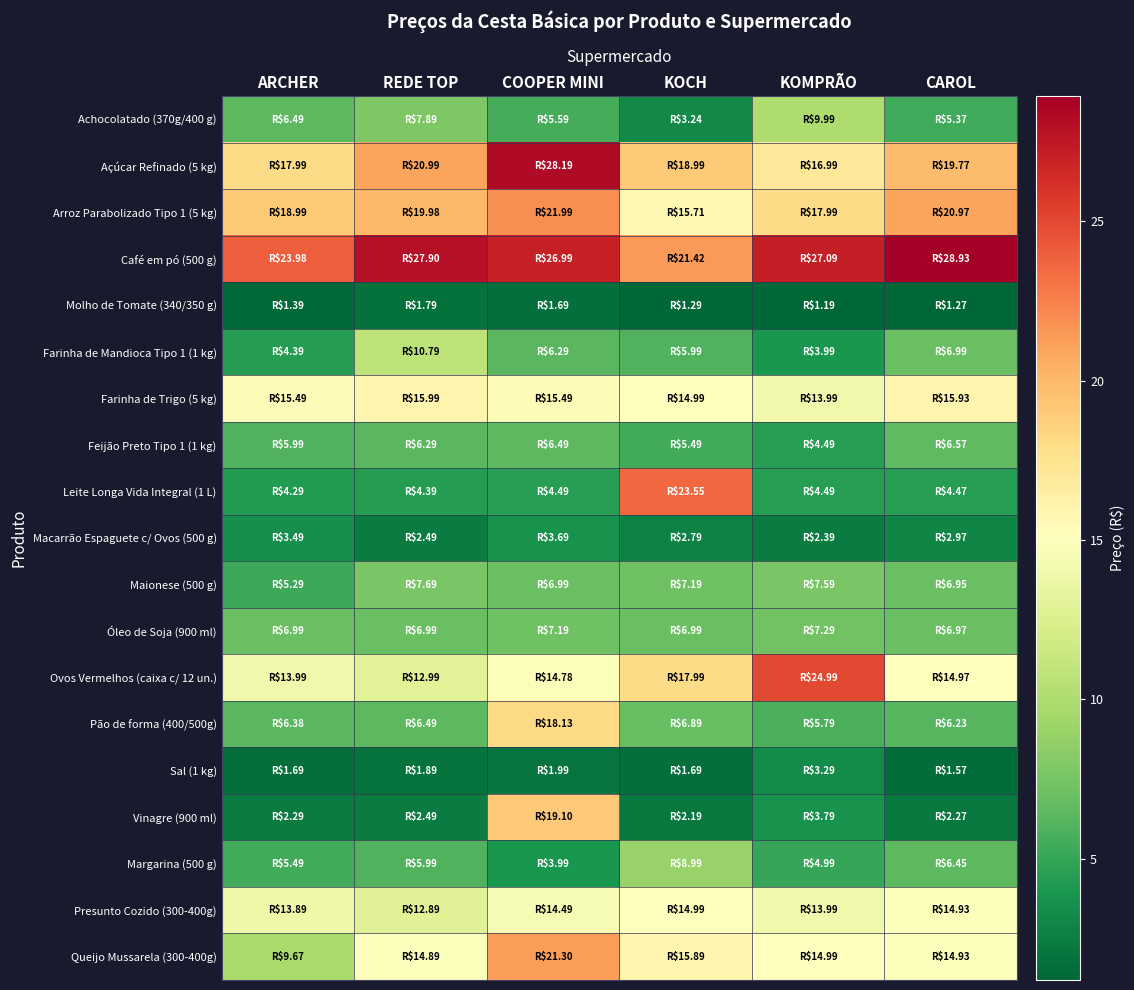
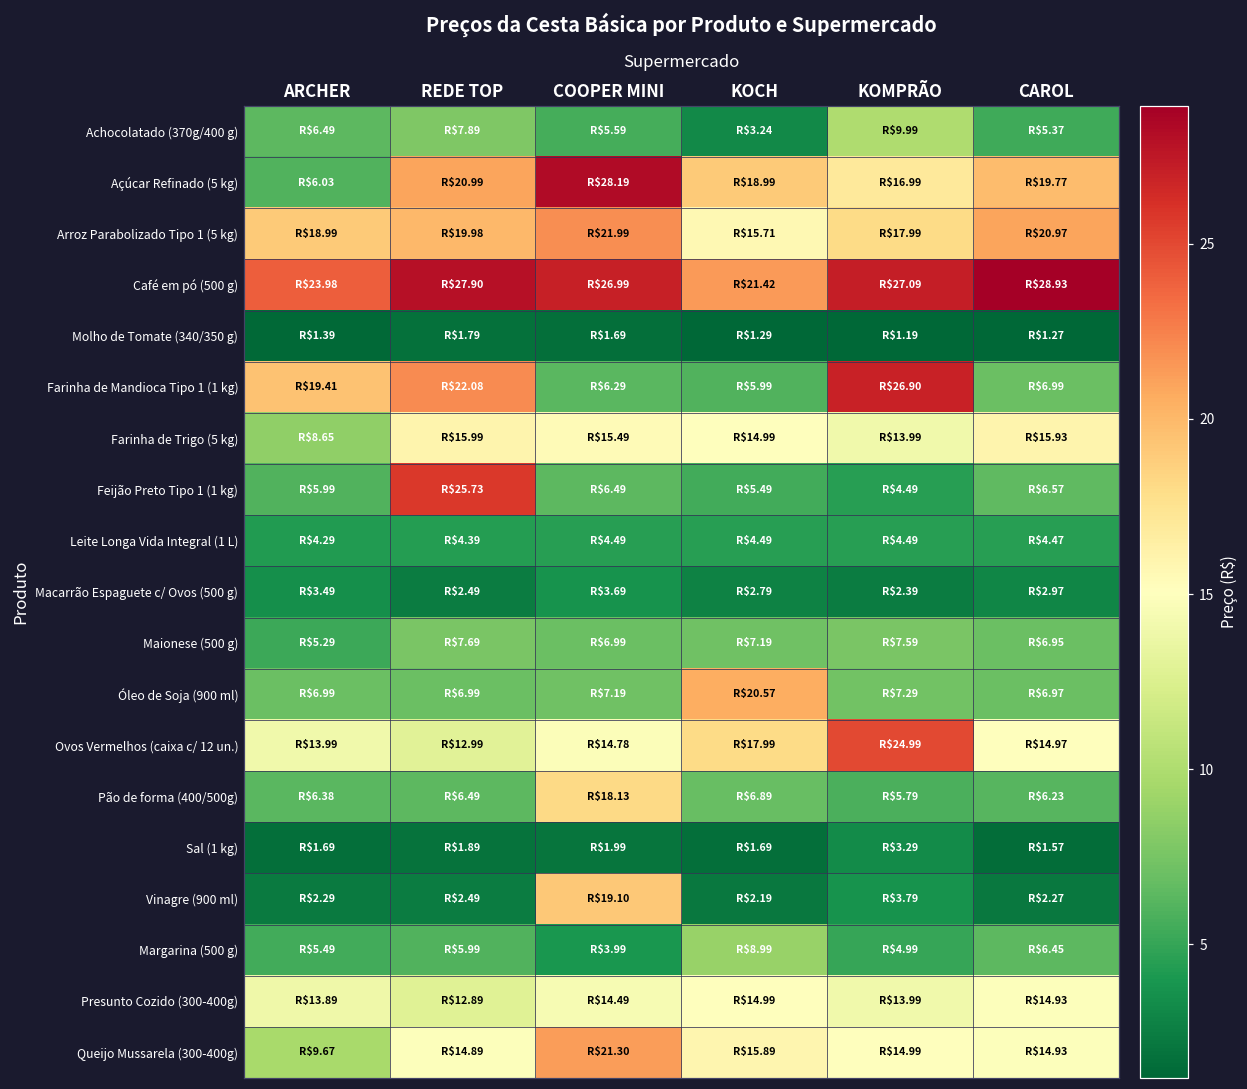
  {
    "Achocolatado (370g/400 g)": {
      "REDE TOP": "$7.89",
      "COOPER MINI": "$5.59",
      "KOCH": "$3.24",
      "KOMPRÃO": "$9.99",
      "CAROL": "$5.37"
    },
    "Açúcar Refinado (5 kg)": {
-     "ARCHER": "$17.99",
+     "ARCHER": "$6.03",
      "REDE TOP": "$20.99",
      "COOPER MINI": "$28.19",
      "KOCH": "$18.99",
      "KOMPRÃO": "$16.99",
      "CAROL": "$19.77"
    },
    "Arroz Parabolizado Tipo 1 (5 kg)": {
      "ARCHER": "$18.99",
      "REDE TOP": "$19.98",
      "COOPER MINI": "$21.99",
      "KOCH": "$15.71",
      "KOMPRÃO": "$17.99",
      "CAROL": "$20.97"
    },
    "Café em pó (500 g)": {
      "ARCHER": "$23.98",
      "REDE TOP": "$27.90",
      "COOPER MINI": "$26.99",
      "KOCH": "$21.42",
      "KOMPRÃO": "$27.09",
      "CAROL": "$28.93"
    },
    "Molho de Tomate (340/350 g)": {
      "ARCHER": "$1.39",
      "REDE TOP": "$1.79",
      "COOPER MINI": "$1.69",
      "KOCH": "$1.29",
      "KOMPRÃO": "$1.19",
      "CAROL": "$1.27"
    },
    "Farinha de Mandioca Tipo 1 (1 kg)": {
-     "ARCHER": "$4.39",
-     "REDE TOP": "$10.79",
+     "ARCHER": "$19.41",
+     "REDE TOP": "$22.08",
      "COOPER MINI": "$6.29",
      "KOCH": "$5.99",
-     "KOMPRÃO": "$3.99",
+     "KOMPRÃO": "$26.90",
      "CAROL": "$6.99"
    },
    "Farinha de Trigo (5 kg)": {
-     "ARCHER": "$15.49",
+     "ARCHER": "$8.65",
      "REDE TOP": "$15.99",
      "COOPER MINI": "$15.49",
      "KOCH": "$14.99",
      "KOMPRÃO": "$13.99",
      "CAROL": "$15.93"
    },
    "Feijão Preto Tipo 1 (1 kg)": {
      "ARCHER": "$5.99",
-     "REDE TOP": "$6.29",
+     "REDE TOP": "$25.73",
      "COOPER MINI": "$6.49",
      "KOCH": "$5.49",
      "KOMPRÃO": "$4.49",
      "CAROL": "$6.57"
    },
    "Leite Longa Vida Integral (1 L)": {
      "ARCHER": "$4.29",
      "REDE TOP": "$4.39",
      "COOPER MINI": "$4.49",
-     "KOCH": "$23.55",
+     "KOCH": "$4.49",
      "KOMPRÃO": "$4.49",
      "CAROL": "$4.47"
    },
    "Macarrão Espaguete c/ Ovos (500 g)": {
      "ARCHER": "$3.49",
      "REDE TOP": "$2.49",
      "COOPER MINI": "$3.69",
      "KOCH": "$2.79",
      "KOMPRÃO": "$2.39",
      "CAROL": "$2.97"
    },
    "Maionese (500 g)": {
      "ARCHER": "$5.29",
      "REDE TOP": "$7.69",
      "COOPER MINI": "$6.99",
      "KOCH": "$7.19",
      "KOMPRÃO": "$7.59",
      "CAROL": "$6.95"
    },
    "Óleo de Soja (900 ml)": {
      "ARCHER": "$6.99",
      "REDE TOP": "$6.99",
      "COOPER MINI": "$7.19",
-     "KOCH": "$6.99",
+     "KOCH": "$20.57",
      "KOMPRÃO": "$7.29",
      "CAROL": "$6.97"
    },
    "Ovos Vermelhos (caixa c/ 12 un.)": {
      "ARCHER": "$13.99",
      "REDE TOP": "$12.99",
      "COOPER MINI": "$14.78",
      "KOCH": "$17.99",
      "KOMPRÃO": "$24.99",
      "CAROL": "$14.97"
    },
    "Pão de forma (400/500g)": {
      "ARCHER": "$6.38",
      "REDE TOP": "$6.49",
      "COOPER MINI": "$18.13",
      "KOCH": "$6.89",
      "KOMPRÃO": "$5.79",
      "CAROL": "$6.23"
    },
    "Sal (1 kg)": {
      "ARCHER": "$1.69",
      "REDE TOP": "$1.89",
      "COOPER MINI": "$1.99",
      "KOCH": "$1.69",
      "KOMPRÃO": "$3.29",
      "CAROL": "$1.57"
    },
    "Vinagre (900 ml)": {
      "ARCHER": "$2.29",
      "REDE TOP": "$2.49",
      "COOPER MINI": "$19.10",
      "KOCH": "$2.19",
      "KOMPRÃO": "$3.79",
      "CAROL": "$2.27"
    },
    "Margarina (500 g)": {
      "ARCHER": "$5.49",
      "REDE TOP": "$5.99",
      "COOPER MINI": "$3.99",
      "KOCH": "$8.99",
      "KOMPRÃO": "$4.99",
      "CAROL": "$6.45"
    },
    "Presunto Cozido (300-400g)": {
      "ARCHER": "$13.89",
      "REDE TOP": "$12.89",
      "COOPER MINI": "$14.49",
      "KOCH": "$14.99",
      "KOMPRÃO": "$13.99",
      "CAROL": "$14.93"
    },
    "Queijo Mussarela (300-400g)": {
      "ARCHER": "$9.67",
      "REDE TOP": "$14.89",
      "COOPER MINI": "$21.30",
      "KOCH": "$15.89",
      "KOMPRÃO": "$14.99",
      "CAROL": "$14.93"
    }
  }
